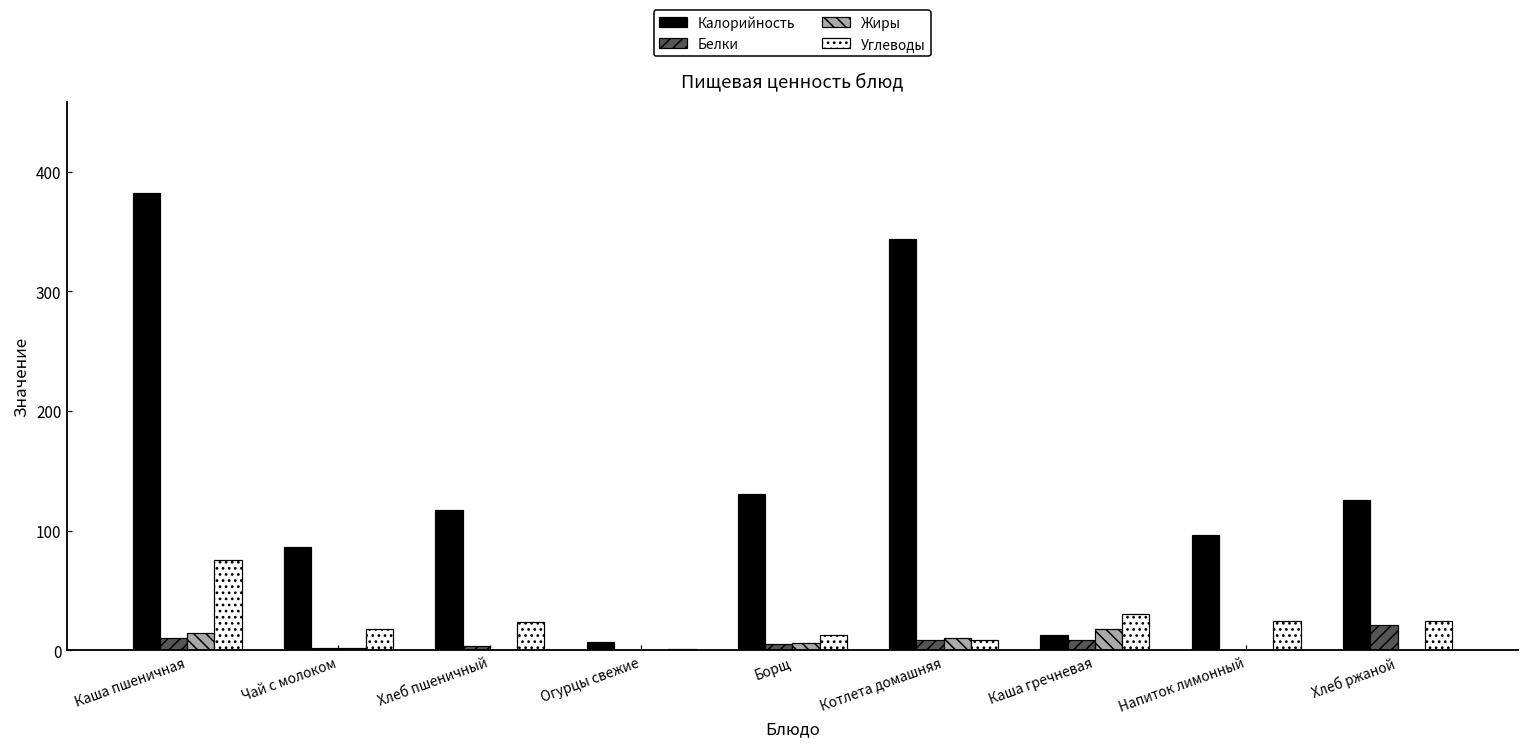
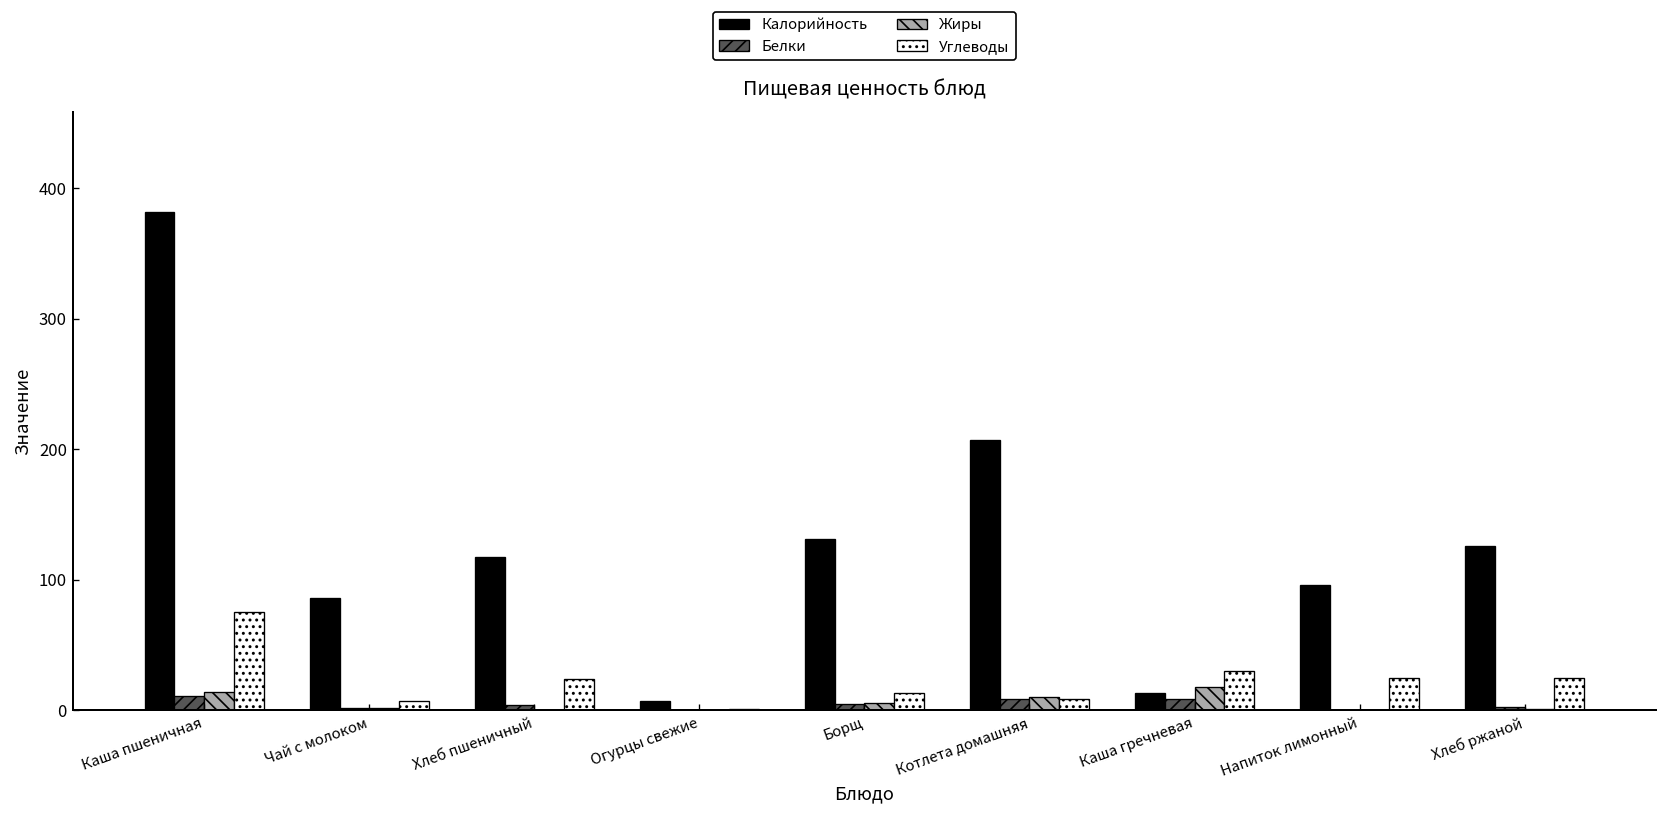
  {
    "Калорийность": {
      "Каша пшеничная": 382,
      "Чай с молоком": 86,
      "Хлеб пшеничный": 117,
      "Огурцы свежие": 7,
      "Борщ": 131,
-     "Котлета домашняя": 344,
+     "Котлета домашняя": 207,
      "Каша гречневая": 13,
      "Напиток лимонный": 96,
      "Хлеб ржаной": 126
    },
    "Белки": {
      "Каша пшеничная": 11,
      "Хлеб пшеничный": 4,
      "Борщ": 5,
      "Котлета домашняя": 8,
      "Каша гречневая": 9,
-     "Хлеб ржаной": 21
+     "Хлеб ржаной": 3
    },
    "Жиры": {
      "Каша пшеничная": 14,
      "Борщ": 6,
      "Котлета домашняя": 10,
      "Каша гречневая": 18
    },
    "Углеводы": {
      "Каша пшеничная": 75,
-     "Чай с молоком": 17,
+     "Чай с молоком": 7,
      "Хлеб пшеничный": 24,
      "Борщ": 13,
      "Котлета домашняя": 9,
      "Каша гречневая": 30,
      "Напиток лимонный": 24,
      "Хлеб ржаной": 25
    }
  }
